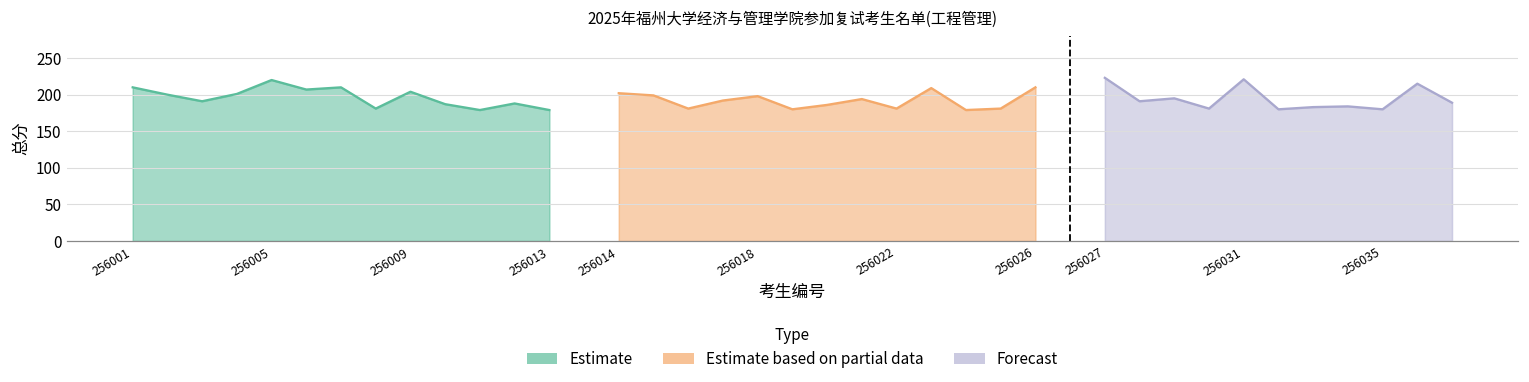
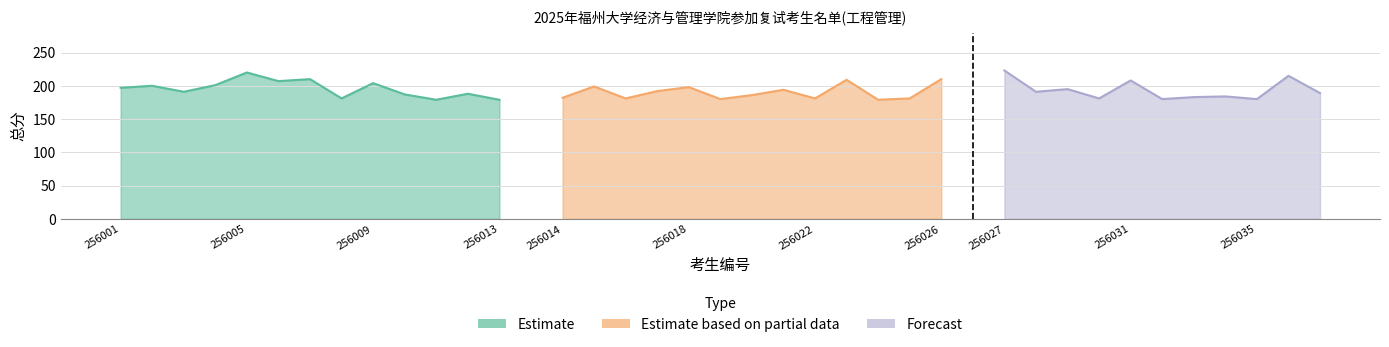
  {
    "Estimate": {
-     "256001": 210,
+     "256001": 200,
      "256005": 220,
      "256009": 200,
      "256013": 180
    },
    "Estimate based on partial data": {
-     "256014": 200,
+     "256014": 180,
      "256018": 200,
      "256022": 180,
      "256026": 210
    },
    "Forecast": {
      "256027": 220,
-     "256031": 220,
+     "256031": 210,
      "256035": 180
    }
  }
